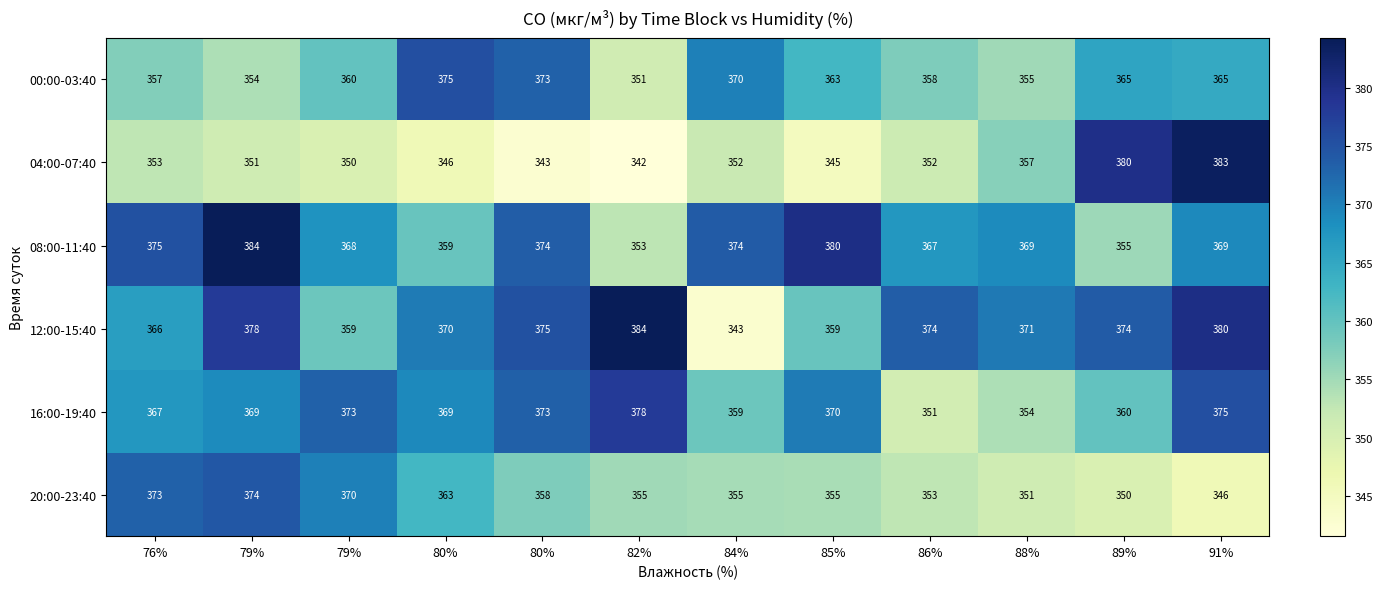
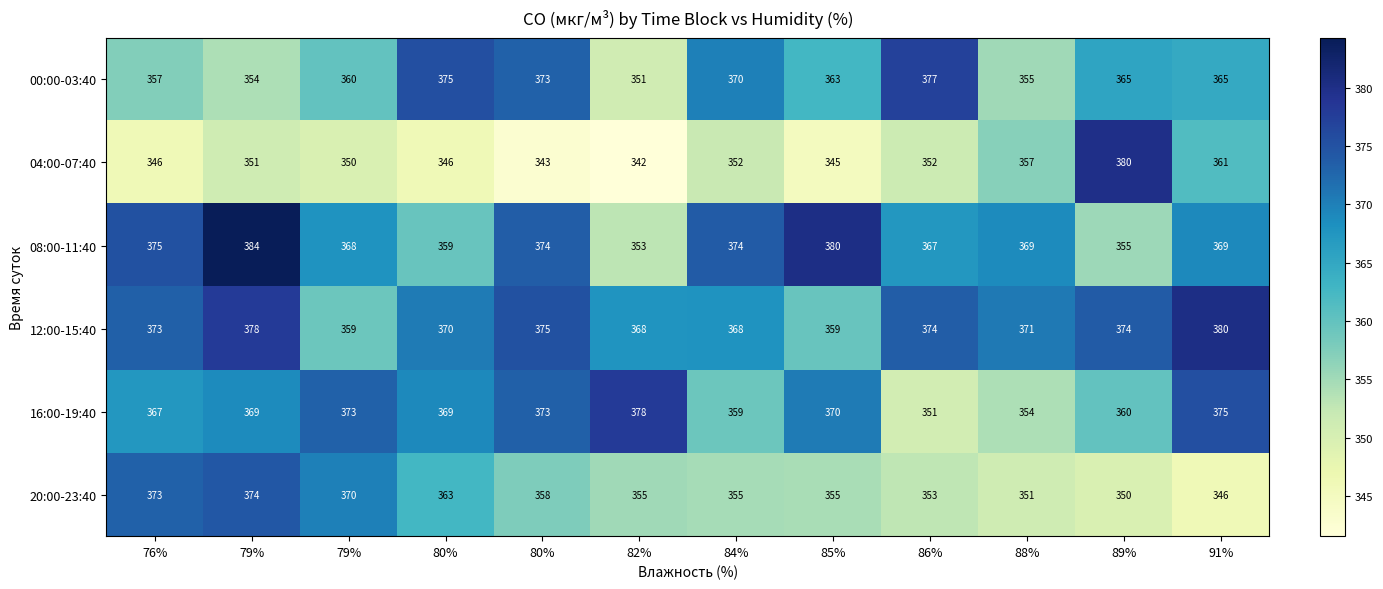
  {
    "00:00-03:40": {
      "76%": 357,
      "82%": 351,
      "84%": 370,
      "85%": 363,
-     "86%": 358,
+     "86%": 377,
      "88%": 355,
      "89%": 365,
      "91%": 365
    },
    "04:00-07:40": {
-     "76%": 353,
+     "76%": 346,
      "82%": 342,
      "84%": 352,
      "85%": 345,
      "86%": 352,
      "88%": 357,
      "89%": 380,
-     "91%": 383
+     "91%": 361
    },
    "08:00-11:40": {
      "76%": 375,
      "82%": 353,
      "84%": 374,
      "85%": 380,
      "86%": 367,
      "88%": 369,
      "89%": 355,
      "91%": 369
    },
    "12:00-15:40": {
-     "76%": 366,
-     "82%": 384,
-     "84%": 343,
+     "76%": 373,
+     "82%": 368,
+     "84%": 368,
      "85%": 359,
      "86%": 374,
      "88%": 371,
      "89%": 374,
      "91%": 380
    },
    "16:00-19:40": {
      "76%": 367,
      "82%": 378,
      "84%": 359,
      "85%": 370,
      "86%": 351,
      "88%": 354,
      "89%": 360,
      "91%": 375
    },
    "20:00-23:40": {
      "76%": 373,
      "82%": 355,
      "84%": 355,
      "85%": 355,
      "86%": 353,
      "88%": 351,
      "89%": 350,
      "91%": 346
    }
  }
